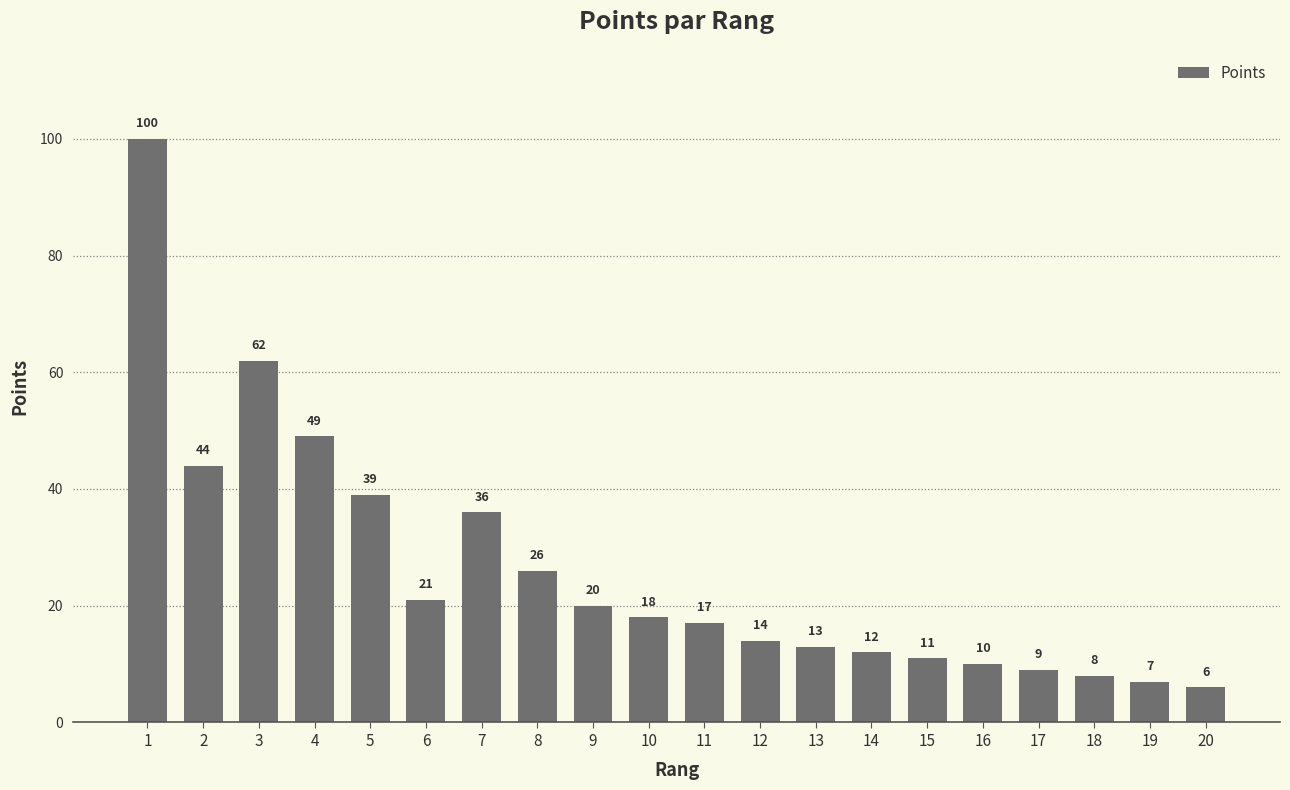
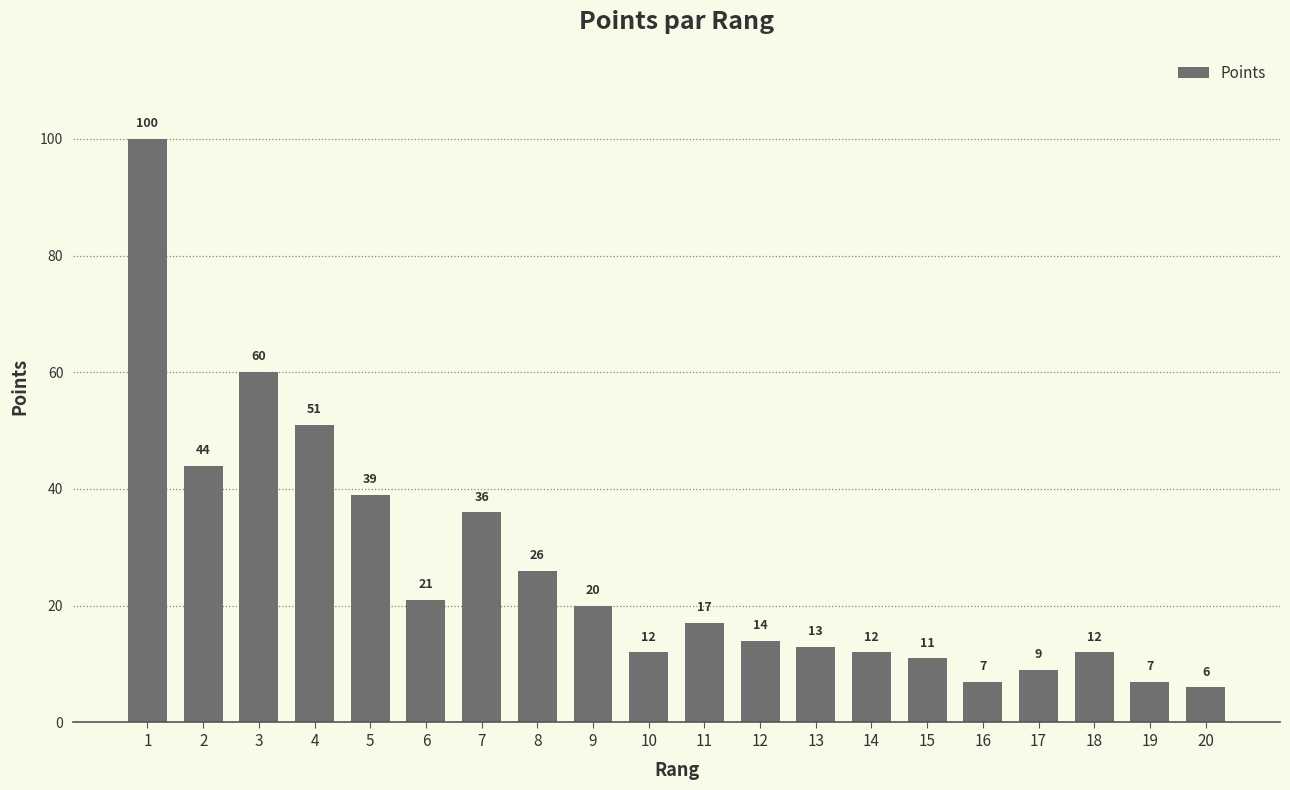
  {
    "1": 100,
    "2": 44,
-   "3": 62,
-   "4": 49,
+   "3": 60,
+   "4": 51,
    "5": 39,
    "6": 21,
    "7": 36,
    "8": 26,
    "9": 20,
-   "10": 18,
+   "10": 12,
    "11": 17,
    "12": 14,
    "13": 13,
    "14": 12,
    "15": 11,
-   "16": 10,
+   "16": 7,
    "17": 9,
-   "18": 8,
+   "18": 12,
    "19": 7,
    "20": 6
  }
